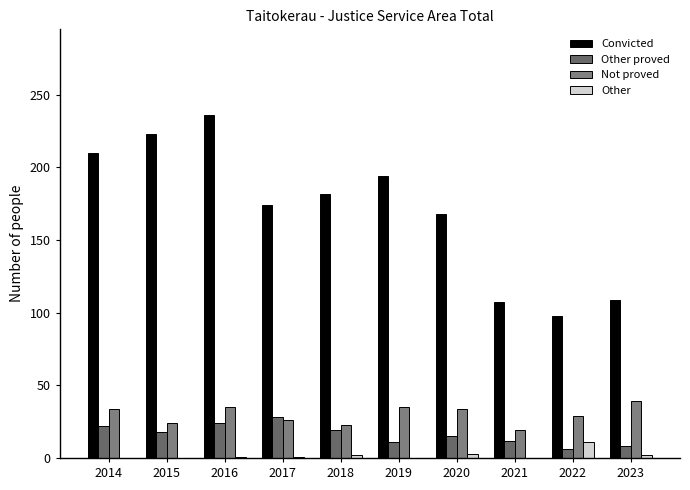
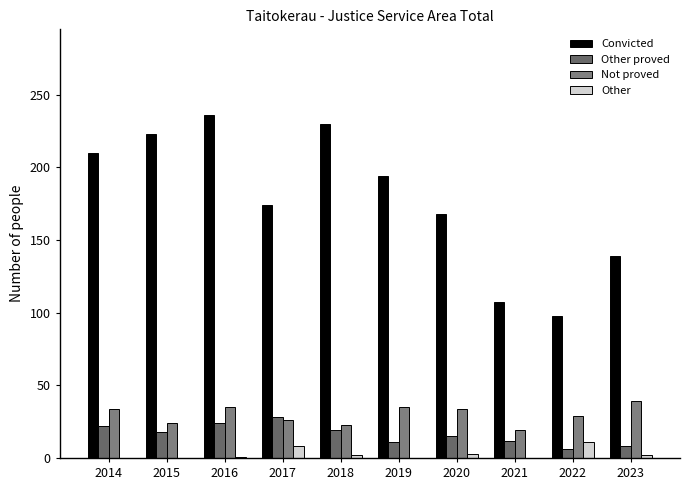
  {
    "Convicted": {
      "2014": 210,
      "2015": 223,
      "2016": 236,
      "2017": 174,
-     "2018": 182,
+     "2018": 230,
      "2019": 194,
      "2020": 168,
      "2021": 107,
      "2022": 98,
-     "2023": 109
+     "2023": 139
    },
    "Other": {
      "2014": 0,
      "2015": 0,
-     "2017": 1,
+     "2017": 8,
      "2018": 2,
      "2019": 0,
      "2020": 3,
      "2021": 0,
      "2022": 11,
      "2023": 2
    }
  }
